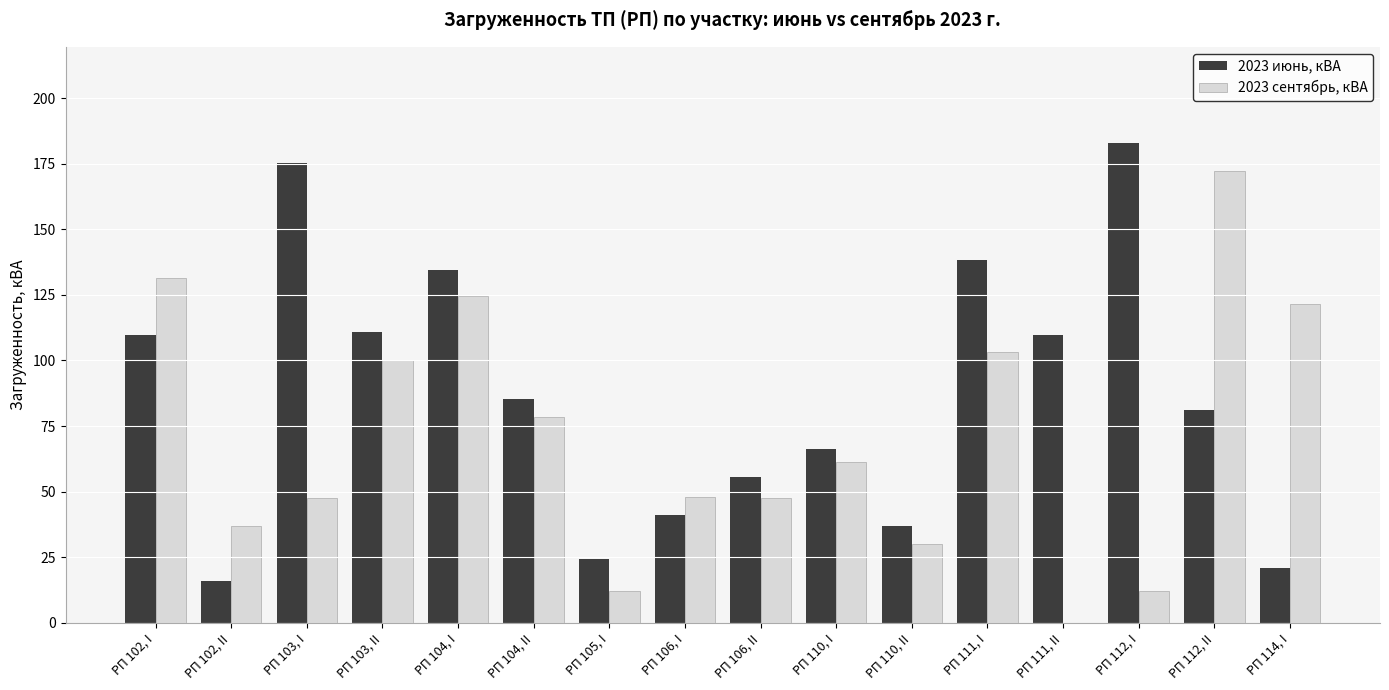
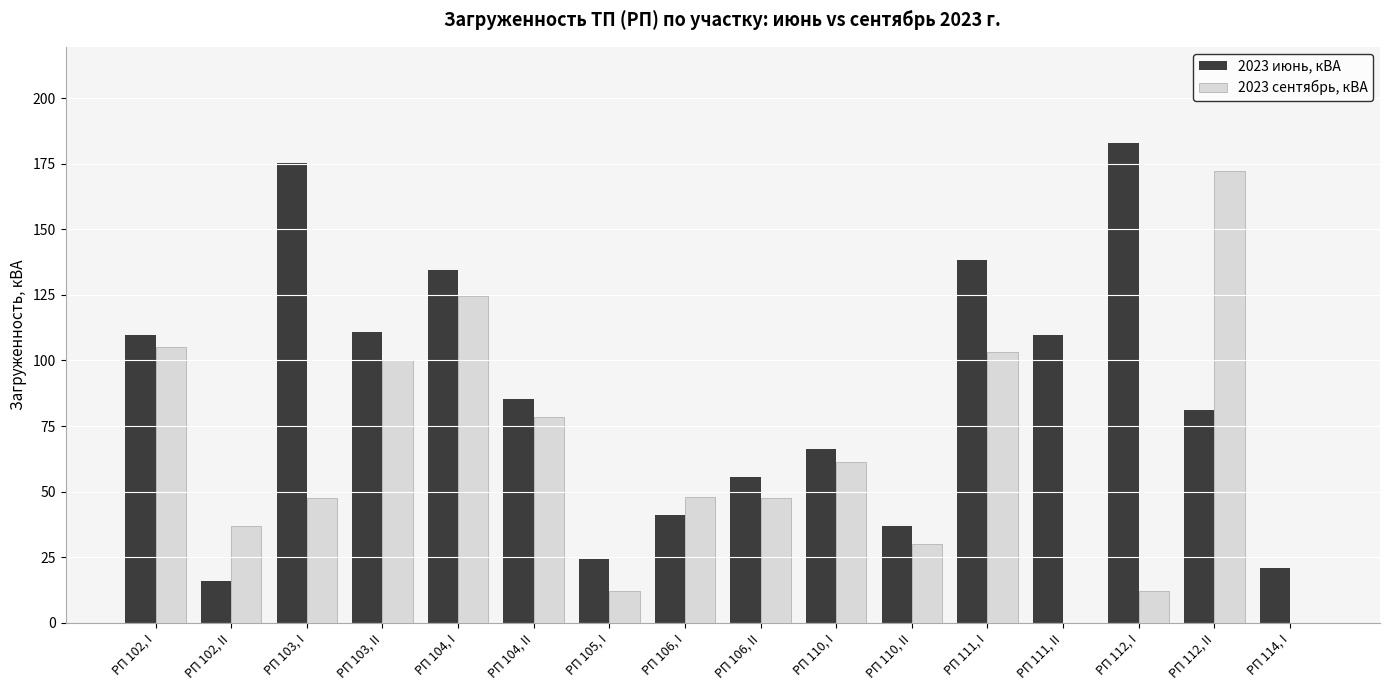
  {
    "2023 июнь, кВА": {
      "РП 102, I": 110,
      "РП 102, II": 16,
      "РП 103, I": 175,
      "РП 103, II": 111,
      "РП 104, I": 134,
      "РП 104, II": 85,
      "РП 105, I": 24,
      "РП 106, I": 41,
      "РП 106, II": 55,
      "РП 110, I": 66,
      "РП 110, II": 37,
      "РП 111, I": 138,
      "РП 111, II": 110,
      "РП 112, I": 183,
      "РП 112, II": 81,
      "РП 114, I": 21
    },
    "2023 сентябрь, кВА": {
-     "РП 102, I": 131,
+     "РП 102, I": 105,
      "РП 102, II": 37,
      "РП 103, I": 48,
      "РП 103, II": 100,
      "РП 104, I": 124,
      "РП 104, II": 78,
      "РП 105, I": 12,
      "РП 106, I": 48,
      "РП 106, II": 48,
      "РП 110, I": 61,
      "РП 110, II": 30,
      "РП 111, I": 103,
      "РП 111, II": 0,
      "РП 112, I": 12,
      "РП 112, II": 172,
-     "РП 114, I": 122
+     "РП 114, I": 0
    }
  }
